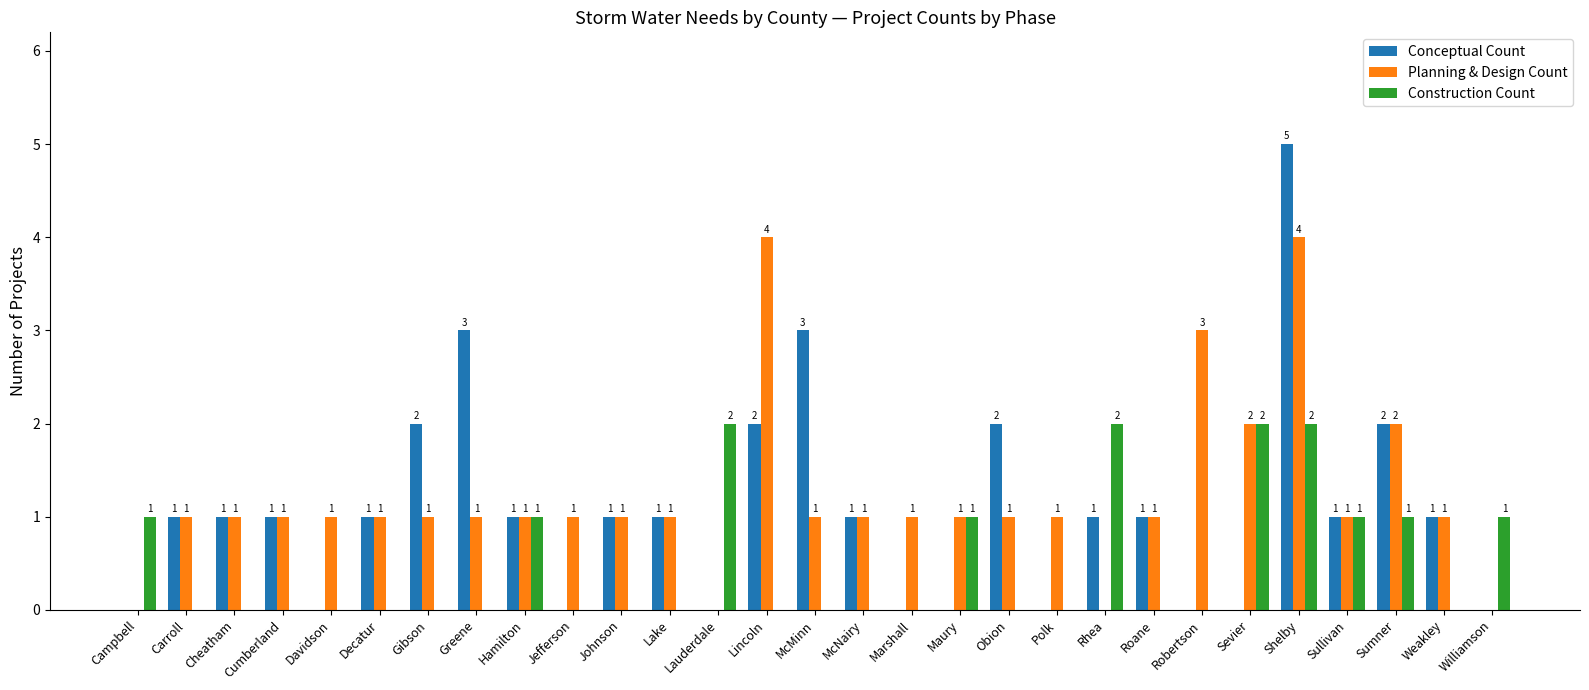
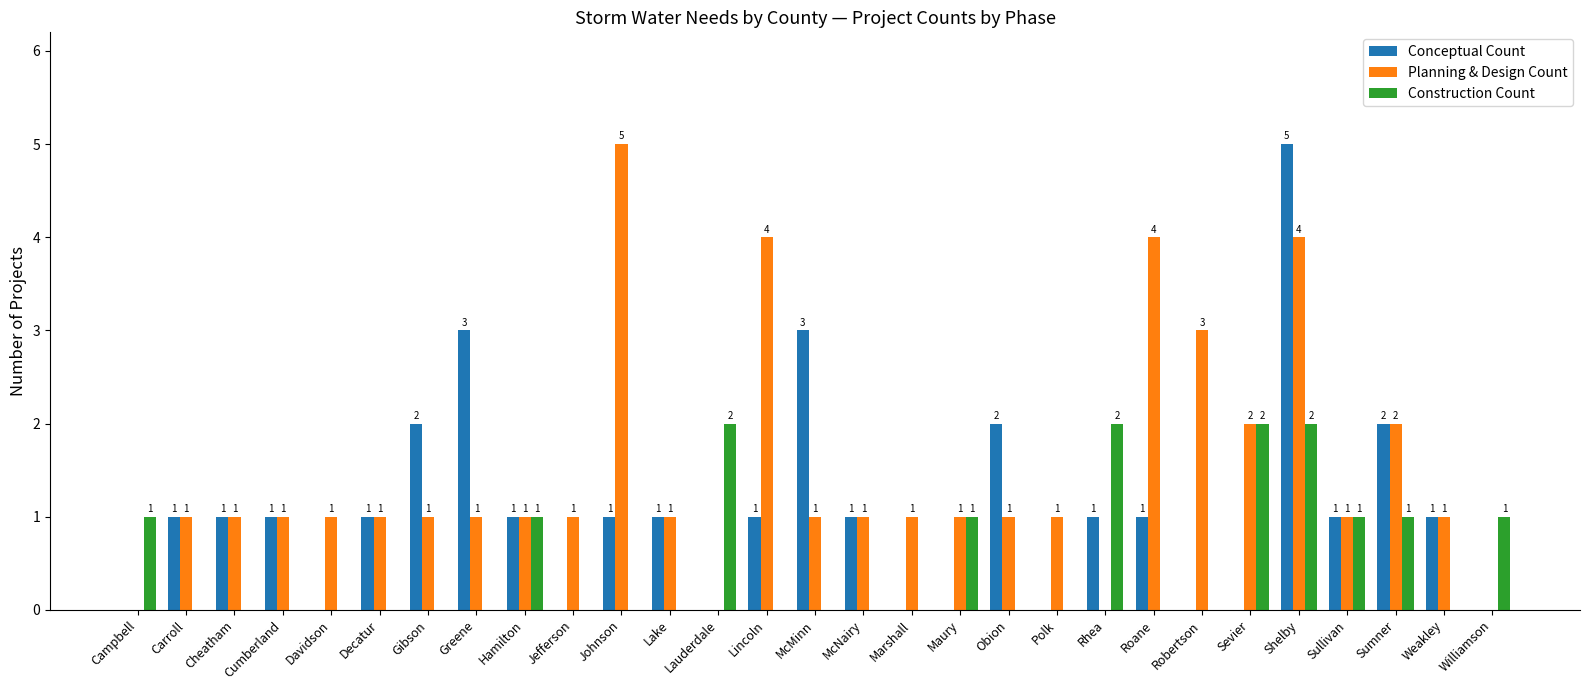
  {
    "Conceptual Count": {
      "Carroll": 1,
      "Cheatham": 1,
      "Cumberland": 1,
      "Decatur": 1,
      "Gibson": 2,
      "Greene": 3,
      "Hamilton": 1,
      "Johnson": 1,
      "Lake": 1,
-     "Lincoln": 2,
+     "Lincoln": 1,
      "McMinn": 3,
      "McNairy": 1,
      "Obion": 2,
      "Rhea": 1,
      "Roane": 1,
      "Shelby": 5,
      "Sullivan": 1,
      "Sumner": 2,
      "Weakley": 1
    },
    "Planning & Design Count": {
      "Carroll": 1,
      "Cheatham": 1,
      "Cumberland": 1,
      "Davidson": 1,
      "Decatur": 1,
      "Gibson": 1,
      "Greene": 1,
      "Hamilton": 1,
      "Jefferson": 1,
-     "Johnson": 1,
+     "Johnson": 5,
      "Lake": 1,
      "Lincoln": 4,
      "McMinn": 1,
      "McNairy": 1,
      "Marshall": 1,
      "Maury": 1,
      "Obion": 1,
      "Polk": 1,
-     "Roane": 1,
+     "Roane": 4,
      "Robertson": 3,
      "Sevier": 2,
      "Shelby": 4,
      "Sullivan": 1,
      "Sumner": 2,
      "Weakley": 1
    },
    "Construction Count": {
      "Campbell": 1,
      "Hamilton": 1,
      "Lauderdale": 2,
      "Maury": 1,
      "Rhea": 2,
      "Sevier": 2,
      "Shelby": 2,
      "Sullivan": 1,
      "Sumner": 1,
      "Williamson": 1
    }
  }
